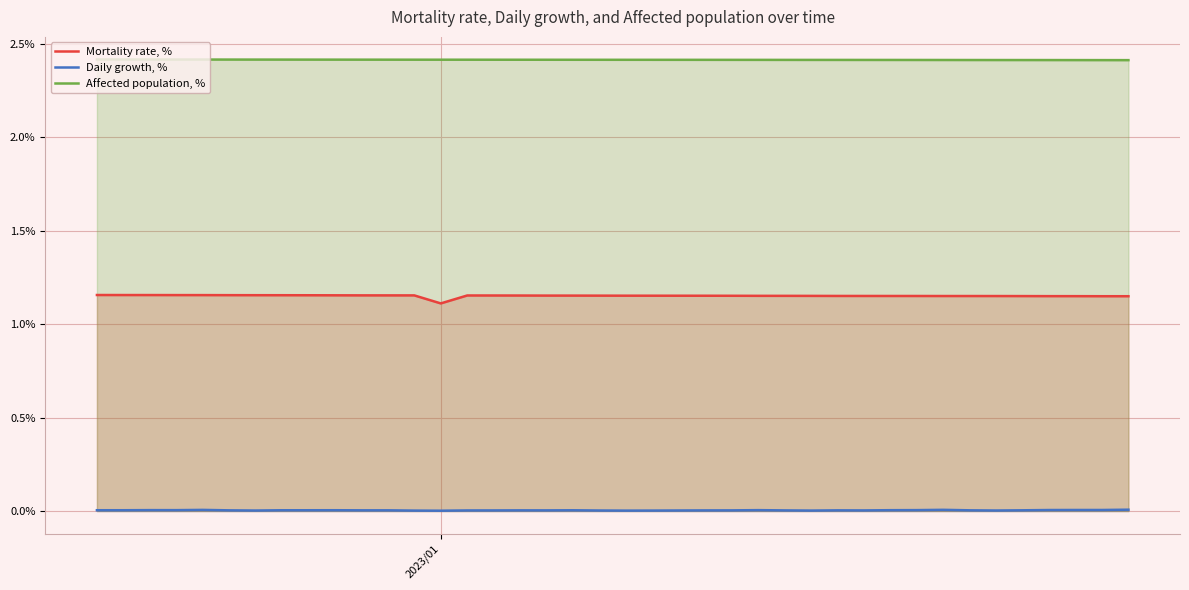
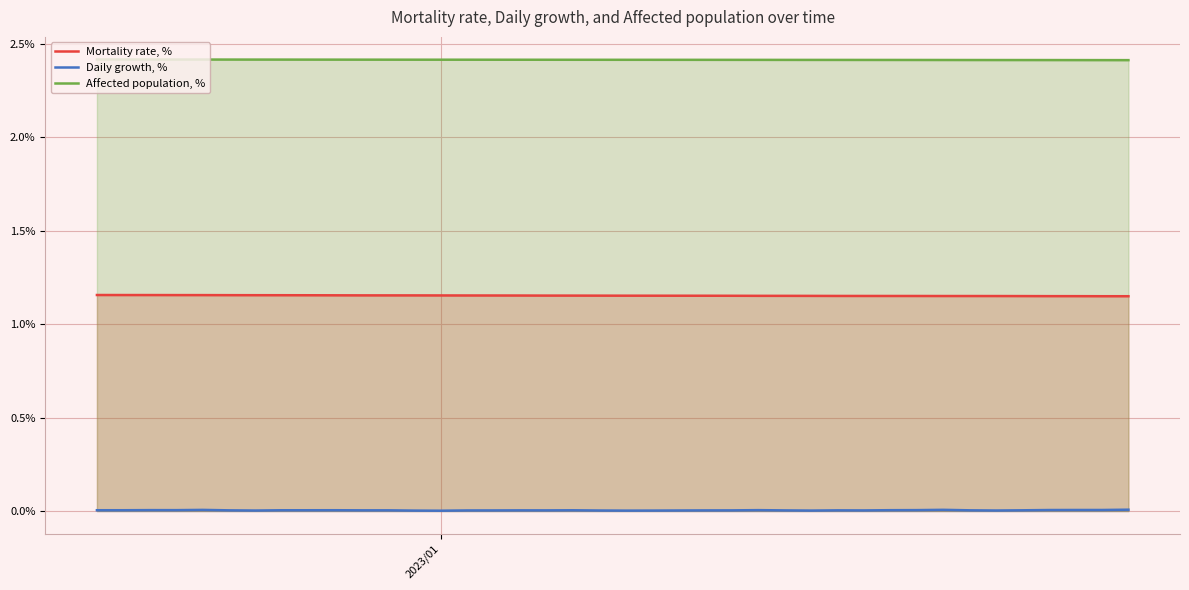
  {
    "Mortality rate, %": {
-     "2023/01": "1.11%"
+     "2023/01": "1.15%"
    },
    "Daily growth, %": {
      "2023/01": "0.00%"
    },
    "Affected population, %": {
      "2023/01": "2.41%"
    }
  }
